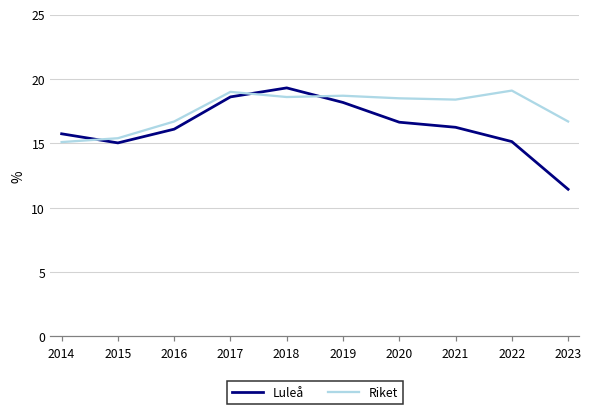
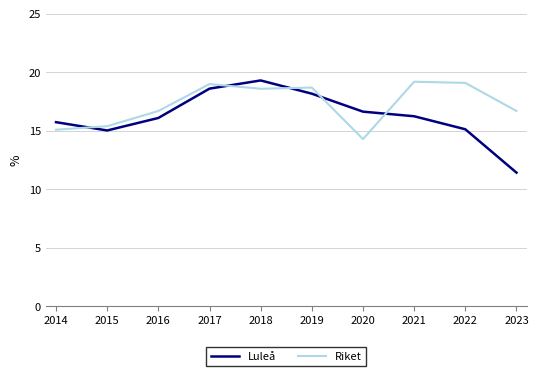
  {
    "Luleå": {
      "2014": 15.7,
      "2015": 15.0,
      "2016": 16.1,
      "2017": 18.6,
      "2018": 19.3,
      "2019": 18.2,
      "2020": 16.6,
      "2021": 16.2,
      "2022": 15.1,
      "2023": 11.4
    },
    "Riket": {
      "2014": 15.1,
      "2015": 15.4,
      "2016": 16.7,
      "2017": 19.0,
      "2018": 18.6,
      "2019": 18.7,
-     "2020": 18.5,
-     "2021": 18.4,
+     "2020": 14.3,
+     "2021": 19.2,
      "2022": 19.1,
      "2023": 16.7
    }
  }
